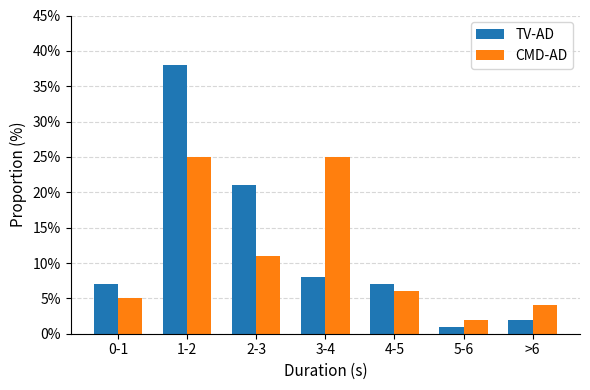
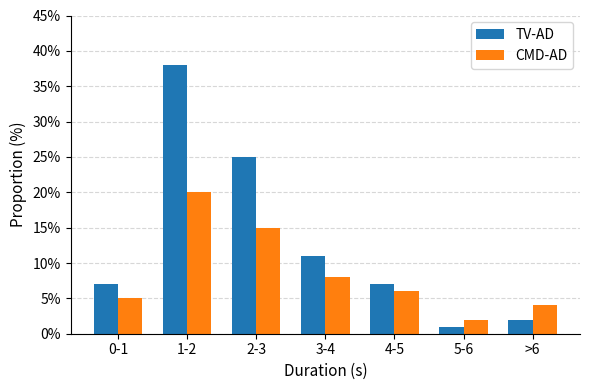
  {
    "TV-AD": {
      "0-1": "7%",
      "1-2": "38%",
-     "2-3": "21%",
-     "3-4": "8%",
+     "2-3": "25%",
+     "3-4": "11%",
      "4-5": "7%",
      "5-6": "1%",
      ">6": "2%"
    },
    "CMD-AD": {
      "0-1": "5%",
-     "1-2": "25%",
-     "2-3": "11%",
-     "3-4": "25%",
+     "1-2": "20%",
+     "2-3": "15%",
+     "3-4": "8%",
      "4-5": "6%",
      "5-6": "2%",
      ">6": "4%"
    }
  }
